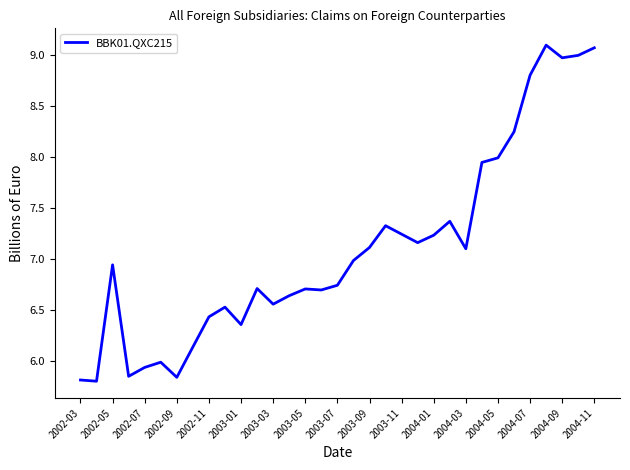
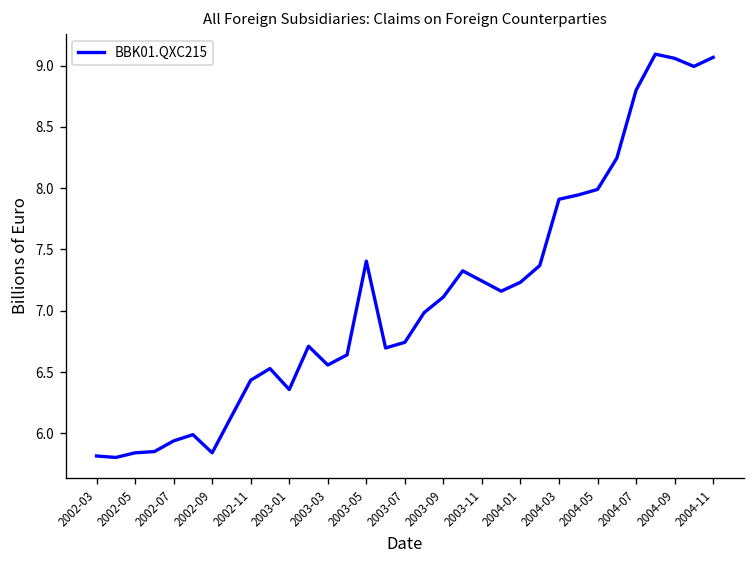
  {
    "2002-03": 5.82,
-   "2002-05": 6.94,
+   "2002-05": 5.84,
    "2002-07": 5.94,
    "2002-09": 5.84,
    "2002-11": 6.43,
    "2003-01": 6.36,
    "2003-03": 6.56,
-   "2003-05": 6.71,
+   "2003-05": 7.41,
    "2003-07": 6.74,
    "2003-09": 7.11,
    "2003-11": 7.24,
    "2004-01": 7.23,
-   "2004-03": 7.10,
+   "2004-03": 7.91,
    "2004-05": 7.99,
    "2004-07": 8.80,
-   "2004-09": 8.97,
+   "2004-09": 9.06,
    "2004-11": 9.07
  }
